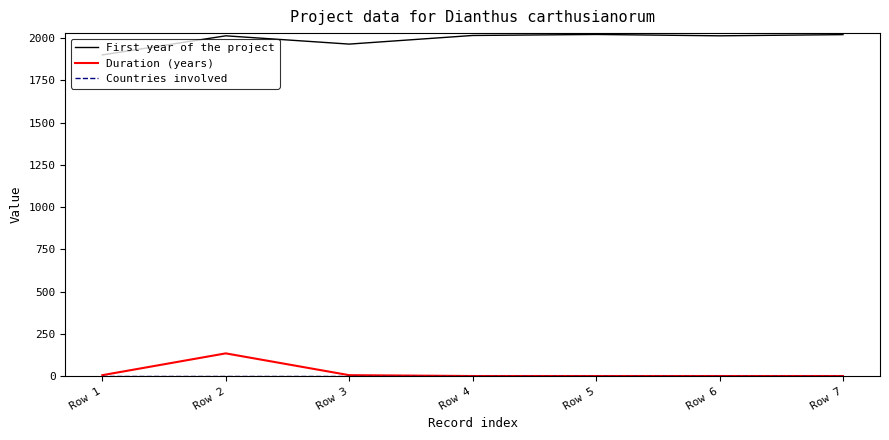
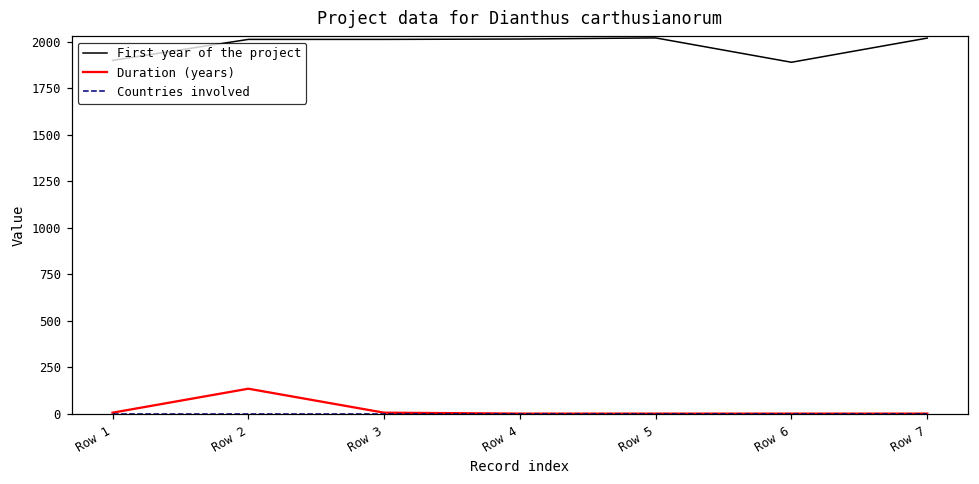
  {
    "First year of the project": {
      "Row 2": 2010,
-     "Row 3": 1970,
+     "Row 3": 2010,
      "Row 4": 2020,
      "Row 5": 2020,
-     "Row 6": 2010,
+     "Row 6": 1890,
      "Row 7": 2020
    },
    "Duration (years)": {
      "Row 2": 140
    },
    "Countries involved": {
      "Row 2": 0
    }
  }
